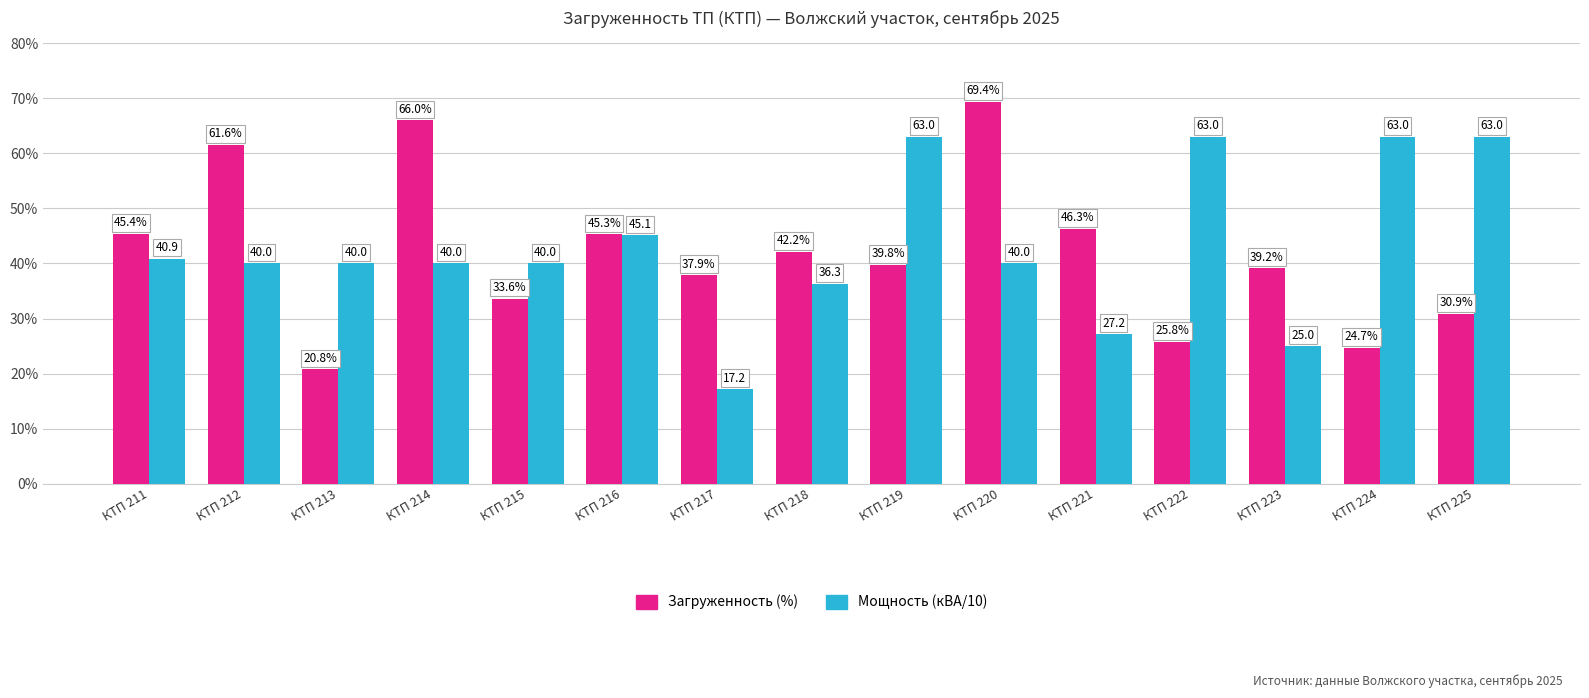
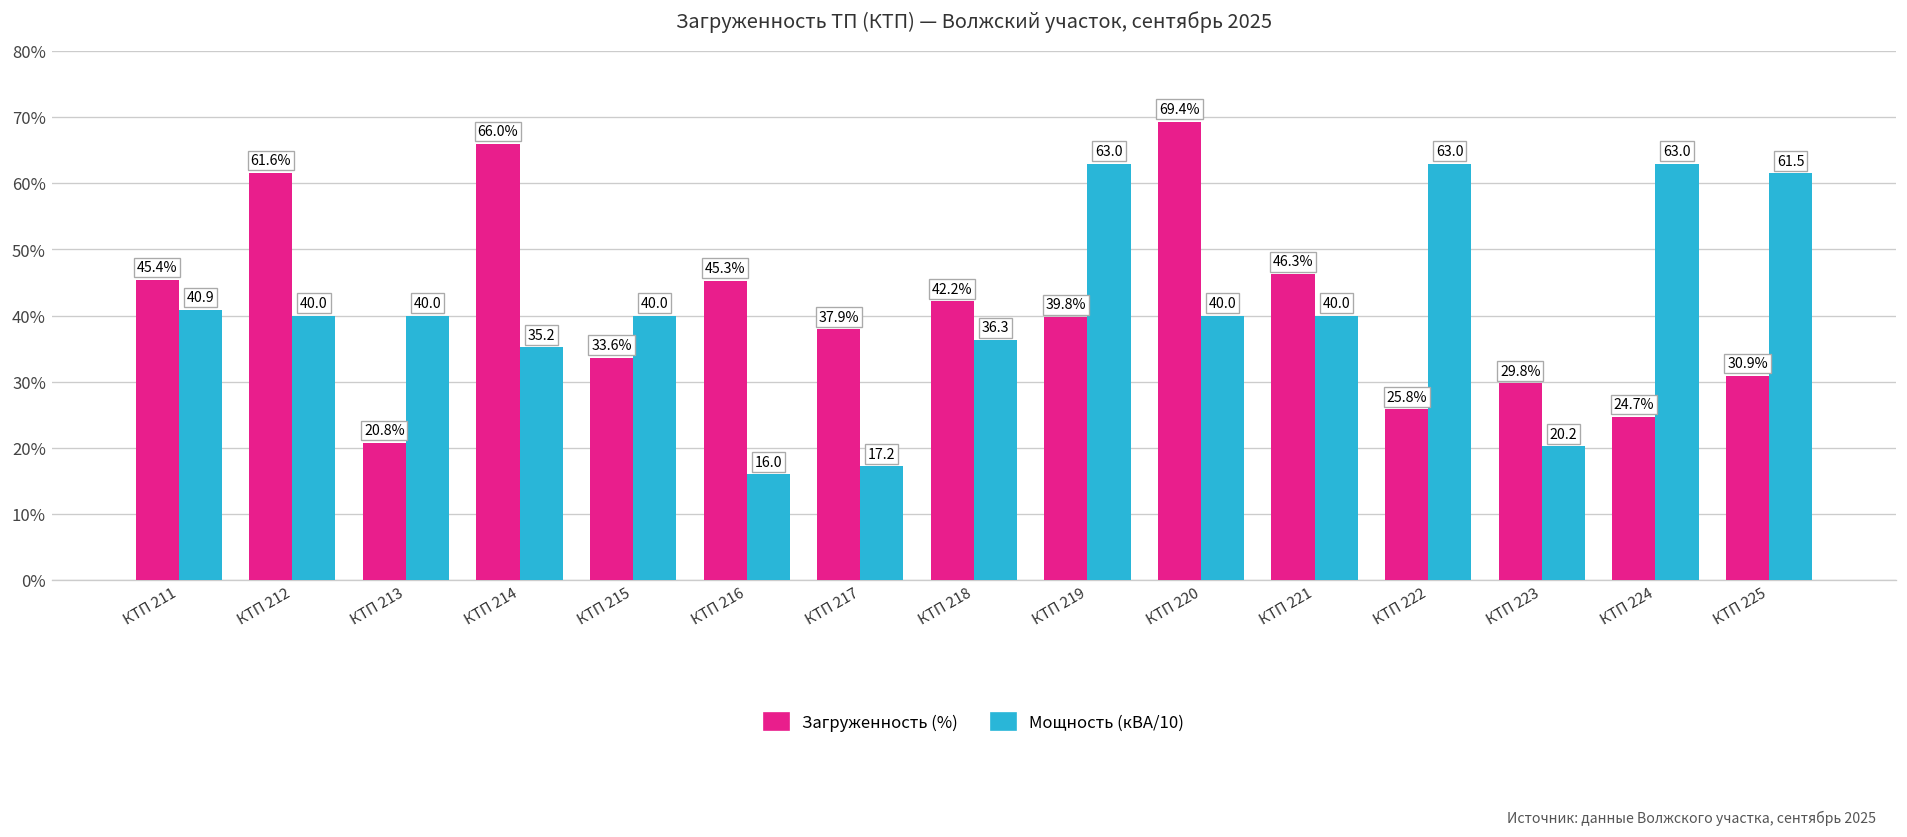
  {
    "Загруженность (%)": {
-     "КТП 223": "39.2%"
+     "КТП 223": "29.8%"
    },
    "Мощность (кВА/10)": {
-     "КТП 214": "40.0",
-     "КТП 216": "45.1",
-     "КТП 221": "27.2",
-     "КТП 223": "25.0",
-     "КТП 225": "63.0"
+     "КТП 214": "35.2",
+     "КТП 216": "16.0",
+     "КТП 221": "40.0",
+     "КТП 223": "20.2",
+     "КТП 225": "61.5"
    }
  }
